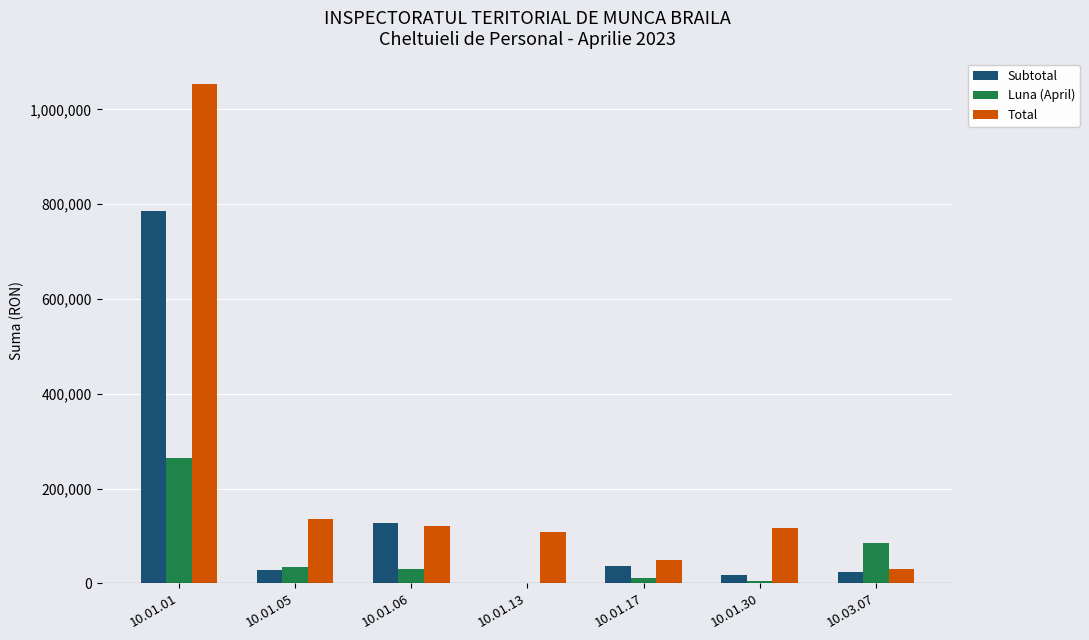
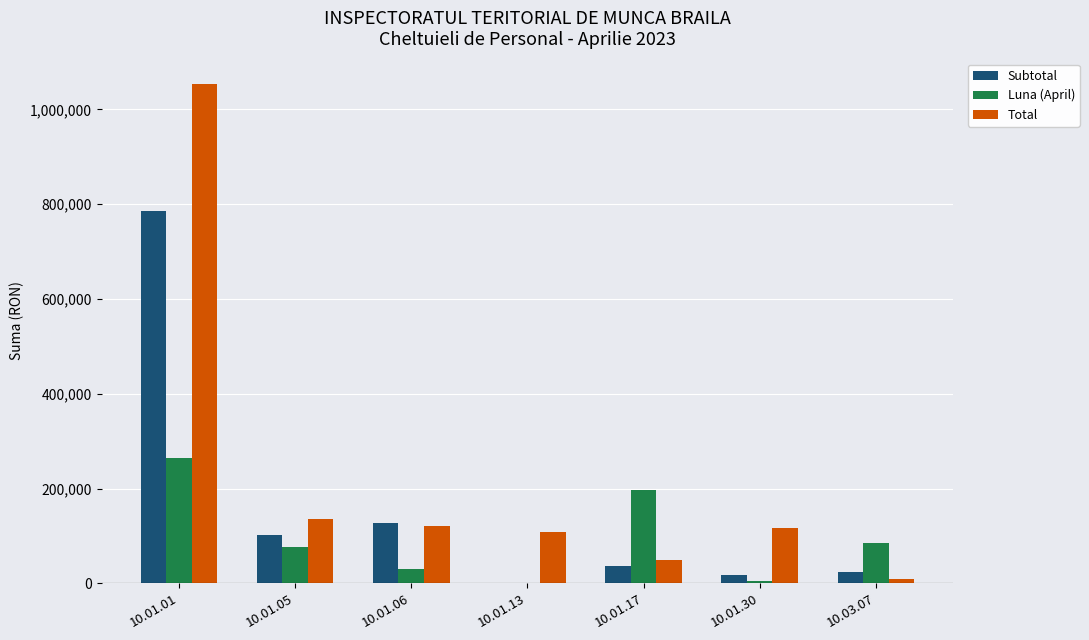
  {
    "Subtotal": {
      "10.01.01": "790,000",
-     "10.01.05": "30,000",
+     "10.01.05": "100,000",
      "10.01.06": "130,000",
      "10.01.17": "40,000",
      "10.01.30": "20,000",
      "10.03.07": "20,000"
    },
    "Luna (April)": {
      "10.01.01": "260,000",
-     "10.01.05": "30,000",
+     "10.01.05": "80,000",
      "10.01.06": "30,000",
      "10.01.13": "0",
-     "10.01.17": "10,000",
+     "10.01.17": "200,000",
      "10.01.30": "10,000",
      "10.03.07": "90,000"
    },
    "Total": {
      "10.01.01": "1,050,000",
      "10.01.05": "140,000",
      "10.01.06": "120,000",
      "10.01.13": "110,000",
      "10.01.17": "50,000",
      "10.01.30": "120,000",
-     "10.03.07": "30,000"
+     "10.03.07": "10,000"
    }
  }
